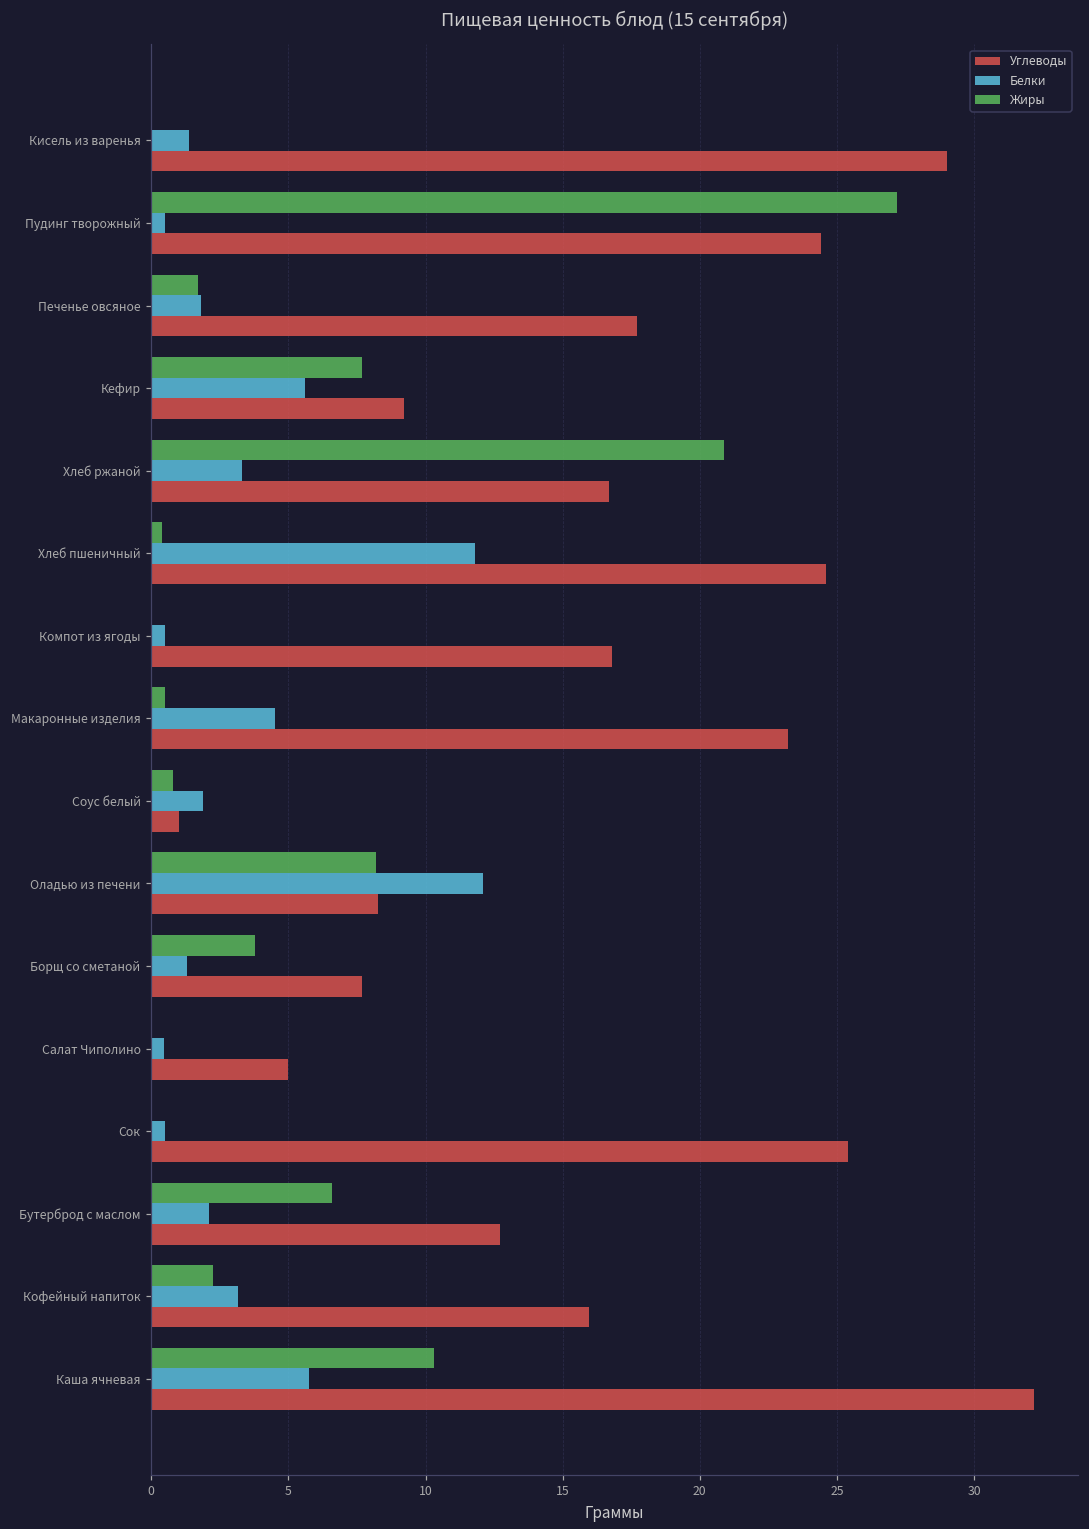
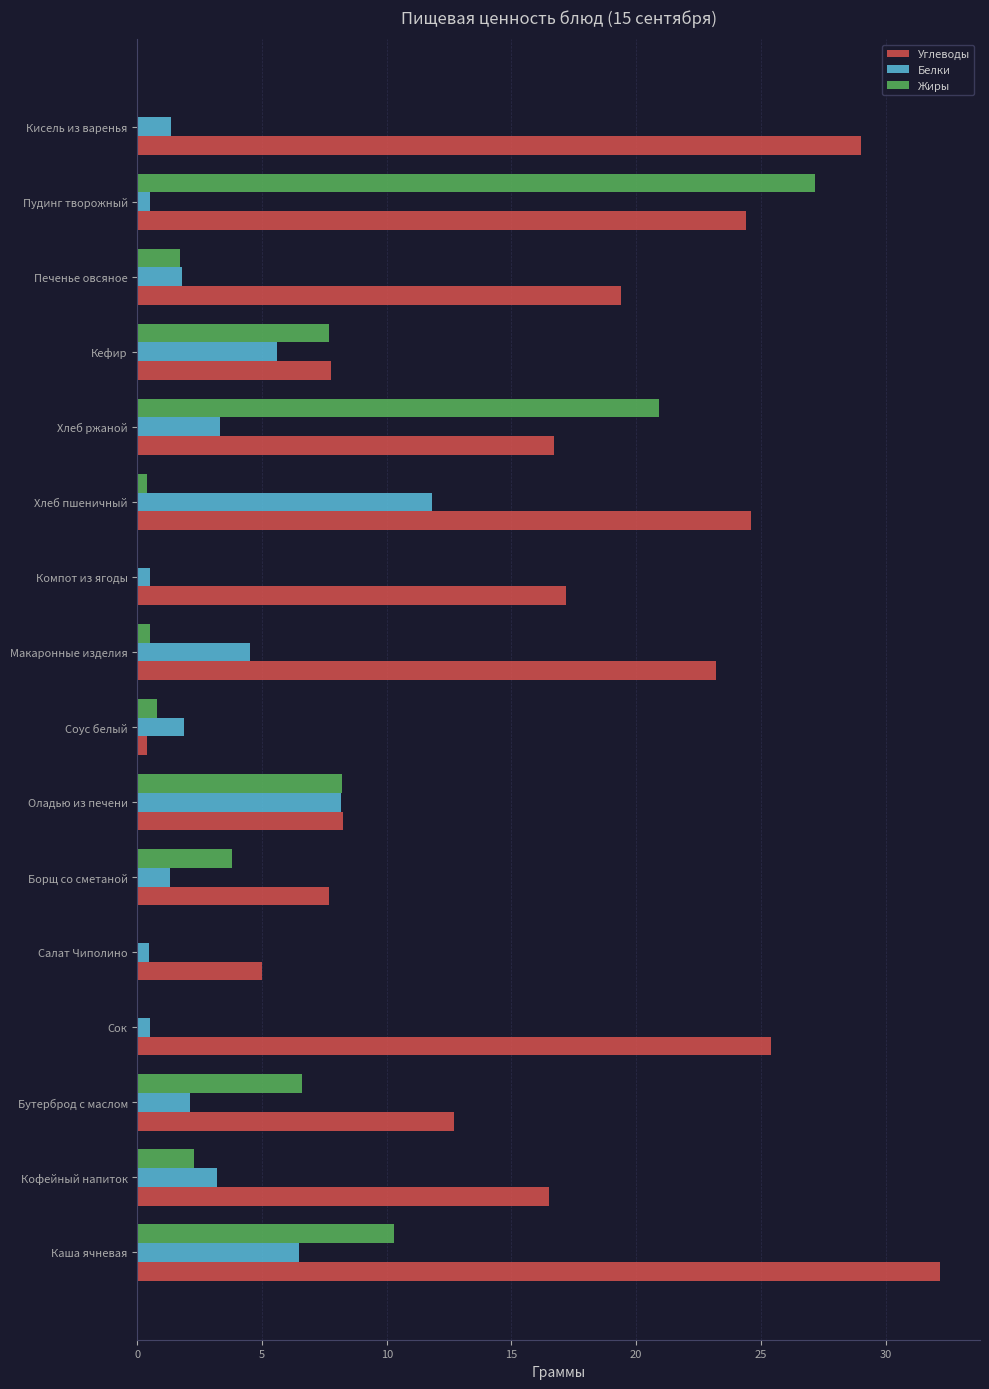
  {
    "Углеводы": {
      "Кисель из варенья": 29.0,
      "Пудинг творожный": 24.4,
-     "Печенье овсяное": 17.7,
-     "Кефир": 9.2,
+     "Печенье овсяное": 19.4,
+     "Кефир": 7.8,
      "Хлеб ржаной": 16.7,
      "Хлеб пшеничный": 24.6,
-     "Компот из ягоды": 16.8,
+     "Компот из ягоды": 17.2,
      "Макаронные изделия": 23.2,
-     "Соус белый": 1.0,
+     "Соус белый": 0.4,
      "Оладью из печени": 8.3,
      "Борщ со сметаной": 7.7,
      "Салат Чиполино": 5.0,
      "Сок": 25.4,
      "Бутерброд с маслом": 12.7,
-     "Кофейный напиток": 16.0,
+     "Кофейный напиток": 16.5,
      "Каша ячневая": 32.2
    },
    "Белки": {
      "Кисель из варенья": 1.4,
      "Пудинг творожный": 0.5,
      "Печенье овсяное": 1.8,
      "Кефир": 5.6,
      "Хлеб ржаной": 3.3,
      "Хлеб пшеничный": 11.8,
      "Компот из ягоды": 0.5,
      "Макаронные изделия": 4.5,
      "Соус белый": 1.9,
-     "Оладью из печени": 12.1,
+     "Оладью из печени": 8.2,
      "Борщ со сметаной": 1.3,
      "Салат Чиполино": 0.5,
      "Сок": 0.5,
      "Бутерброд с маслом": 2.1,
      "Кофейный напиток": 3.2,
-     "Каша ячневая": 5.8
+     "Каша ячневая": 6.5
    },
    "Жиры": {
      "Кисель из варенья": 0.0,
      "Пудинг творожный": 27.2,
      "Печенье овсяное": 1.7,
      "Кефир": 7.7,
      "Хлеб ржаной": 20.9,
      "Хлеб пшеничный": 0.4,
      "Компот из ягоды": 0.0,
      "Макаронные изделия": 0.5,
      "Соус белый": 0.8,
      "Оладью из печени": 8.2,
      "Борщ со сметаной": 3.8,
      "Салат Чиполино": 0.0,
      "Сок": 0.0,
      "Бутерброд с маслом": 6.6,
      "Кофейный напиток": 2.3,
      "Каша ячневая": 10.3
    }
  }
